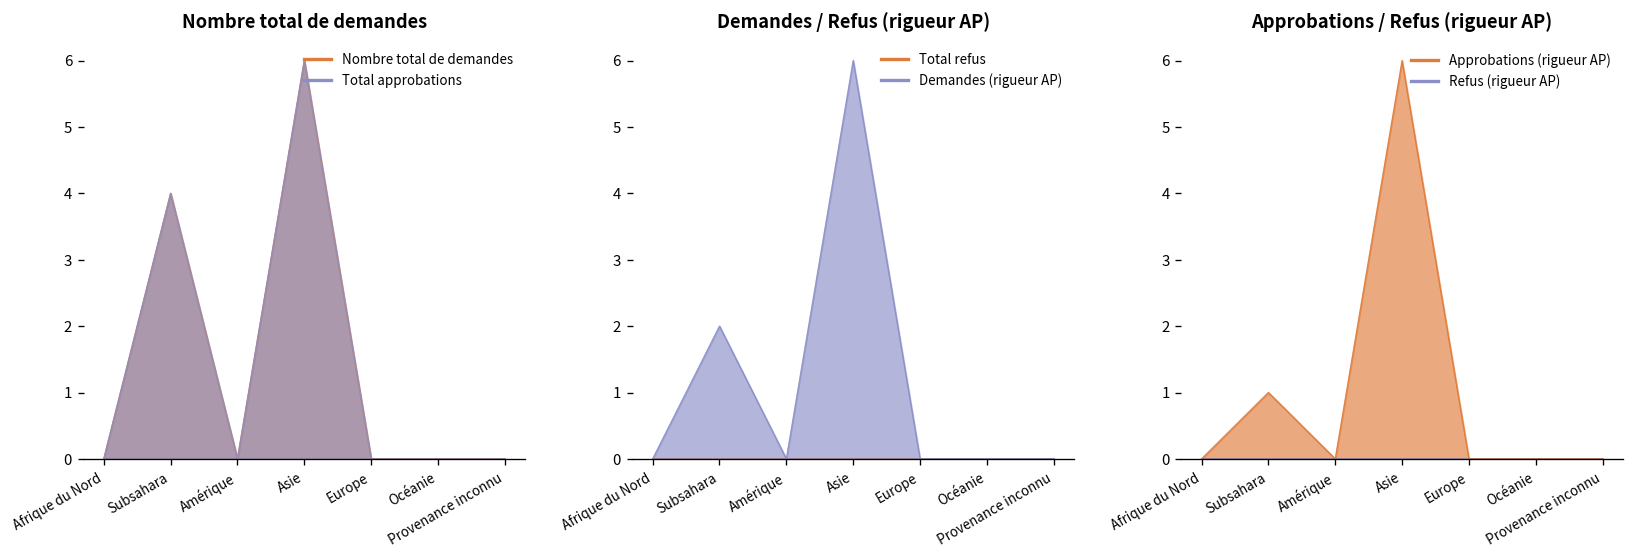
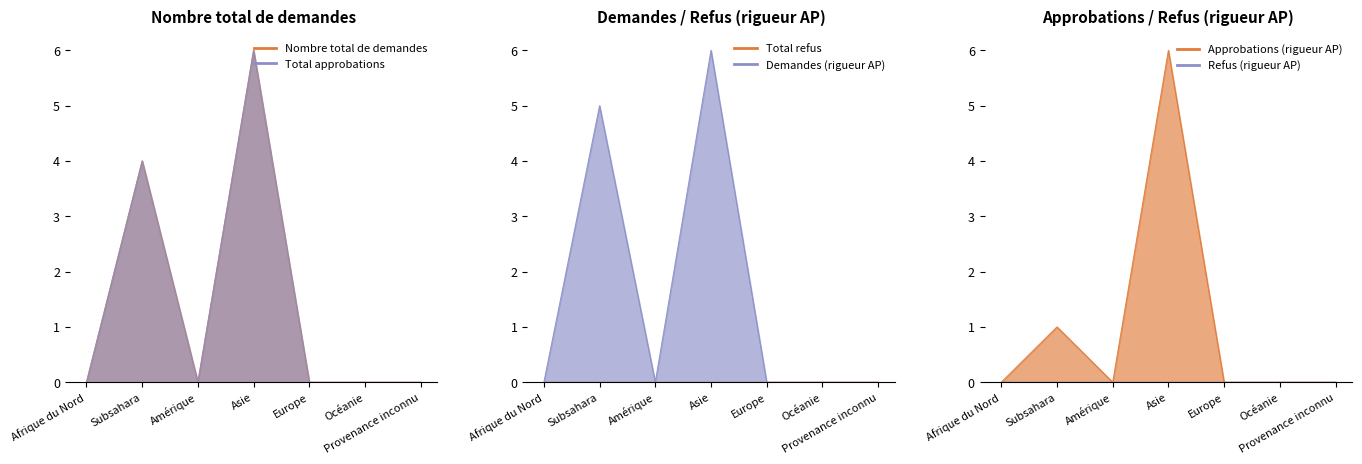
  {
    "Nombre total de demandes": {
      "Afrique du Nord": 0.0,
      "Subsahara": 4.0,
      "Amérique": 0.0,
      "Asie": 6.0,
      "Europe": 0.0,
      "Océanie": 0.0,
      "Provenance inconnu": 0.0
    },
    "Demandes / Refus (rigueur AP)": {
      "Total refus": {
        "Subsahara": 0,
        "Asie": 0
      },
      "Demandes (rigueur AP)": {
-       "Subsahara": 2,
+       "Subsahara": 5,
        "Asie": 6
      }
    },
    "Approbations / Refus (rigueur AP)": {
      "Approbations (rigueur AP)": {
        "Subsahara": 1.0,
        "Asie": 6.0
      },
      "Refus (rigueur AP)": {
        "Subsahara": 0.0,
        "Asie": 0.0
      }
    }
  }
